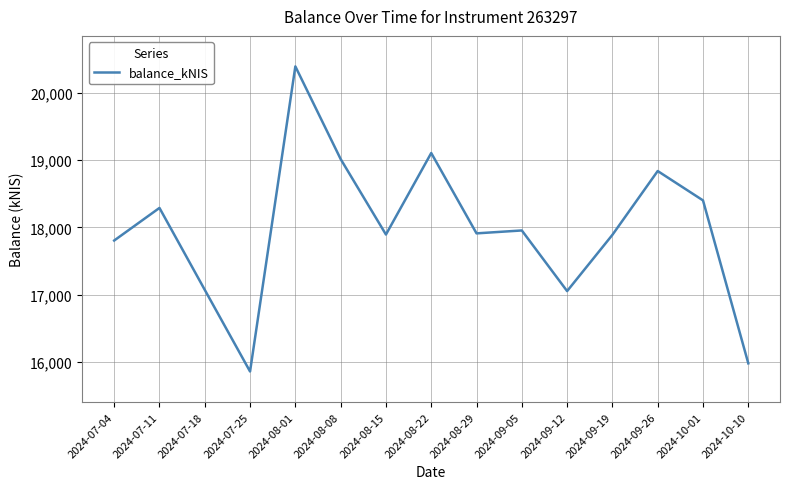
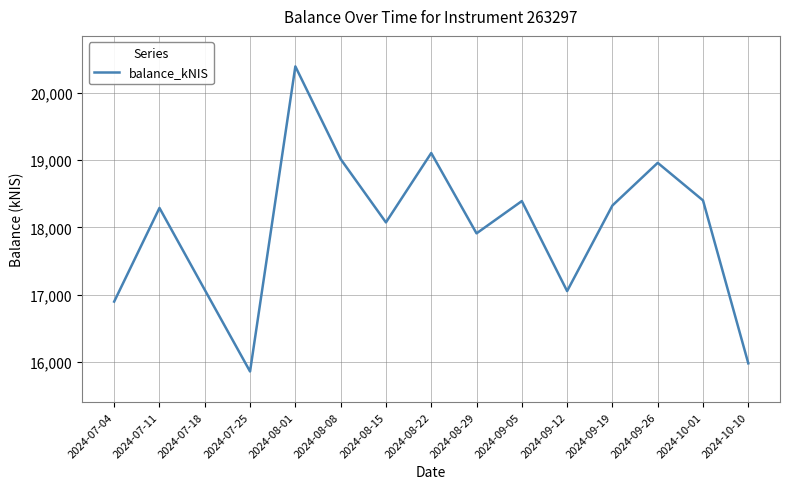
  {
-   "2024-07-04": "17,800",
+   "2024-07-04": "16,900",
    "2024-07-11": "18,300",
    "2024-07-18": "17,100",
    "2024-07-25": "15,900",
    "2024-08-01": "20,400",
    "2024-08-08": "19,000",
-   "2024-08-15": "17,900",
+   "2024-08-15": "18,100",
    "2024-08-22": "19,100",
    "2024-08-29": "17,900",
-   "2024-09-05": "18,000",
+   "2024-09-05": "18,400",
    "2024-09-12": "17,100",
-   "2024-09-19": "17,900",
-   "2024-09-26": "18,800",
+   "2024-09-19": "18,300",
+   "2024-09-26": "19,000",
    "2024-10-01": "18,400",
    "2024-10-10": "16,000"
  }
